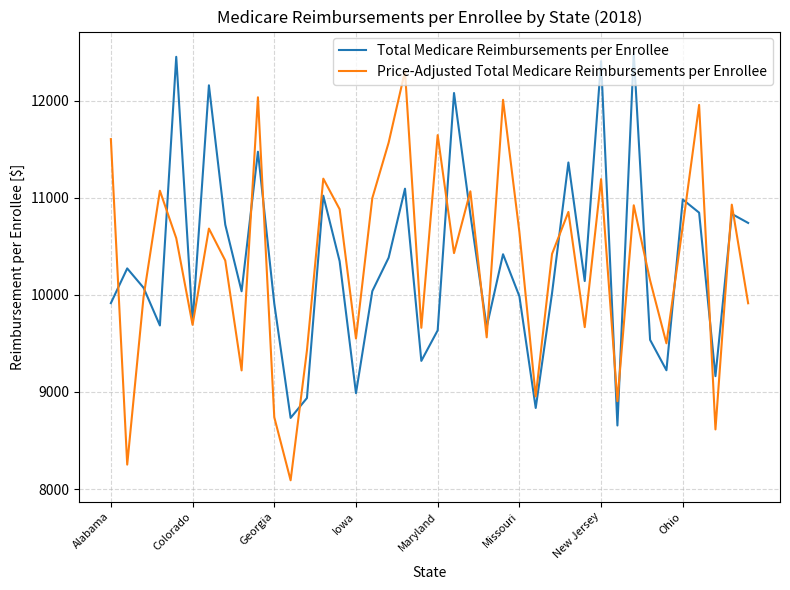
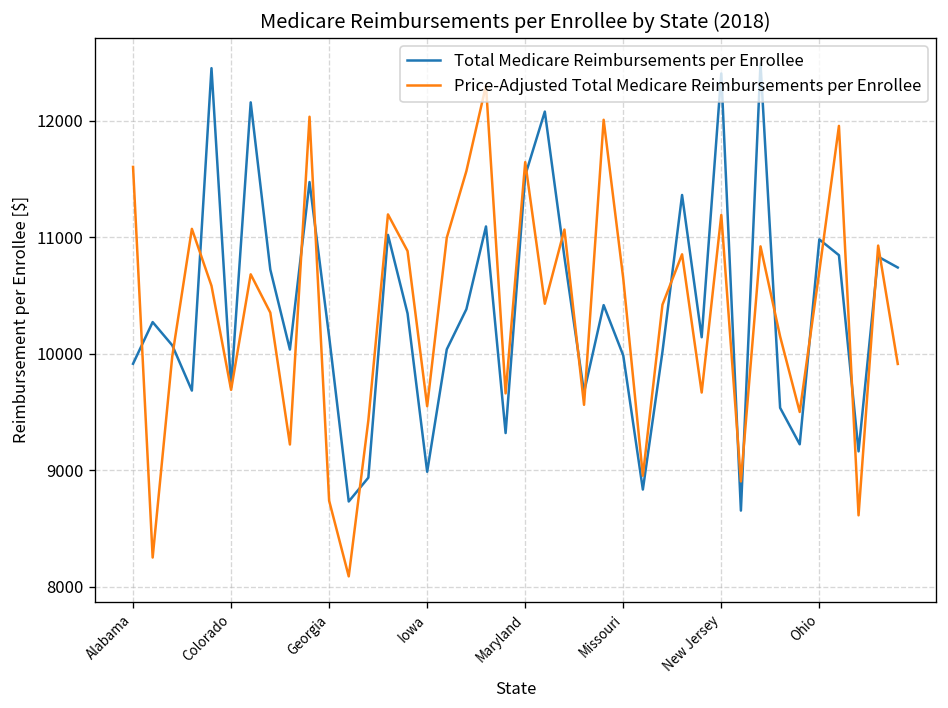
  {
    "Total Medicare Reimbursements per Enrollee": {
      "Alabama": 9900,
-     "Georgia": 9900,
+     "Georgia": 10100,
      "Iowa": 9000,
-     "Maryland": 9600,
+     "Maryland": 11500,
      "Missouri": 10000,
      "Ohio": 11000
    },
    "Price-Adjusted Total Medicare Reimbursements per Enrollee": {
      "Alabama": 11600,
      "Georgia": 8700,
      "Iowa": 9600,
      "Maryland": 11600,
      "Missouri": 10600,
      "New Jersey": 11200,
      "Ohio": 10700
    }
  }
